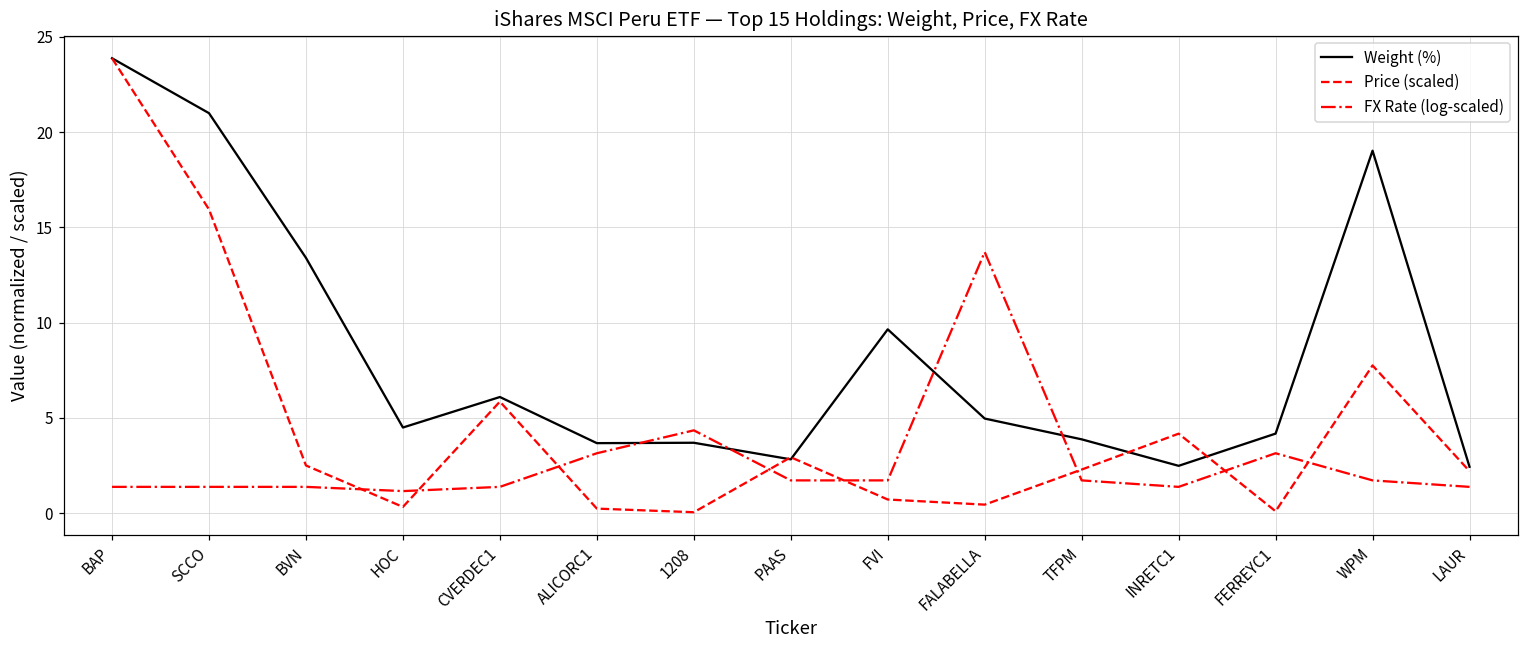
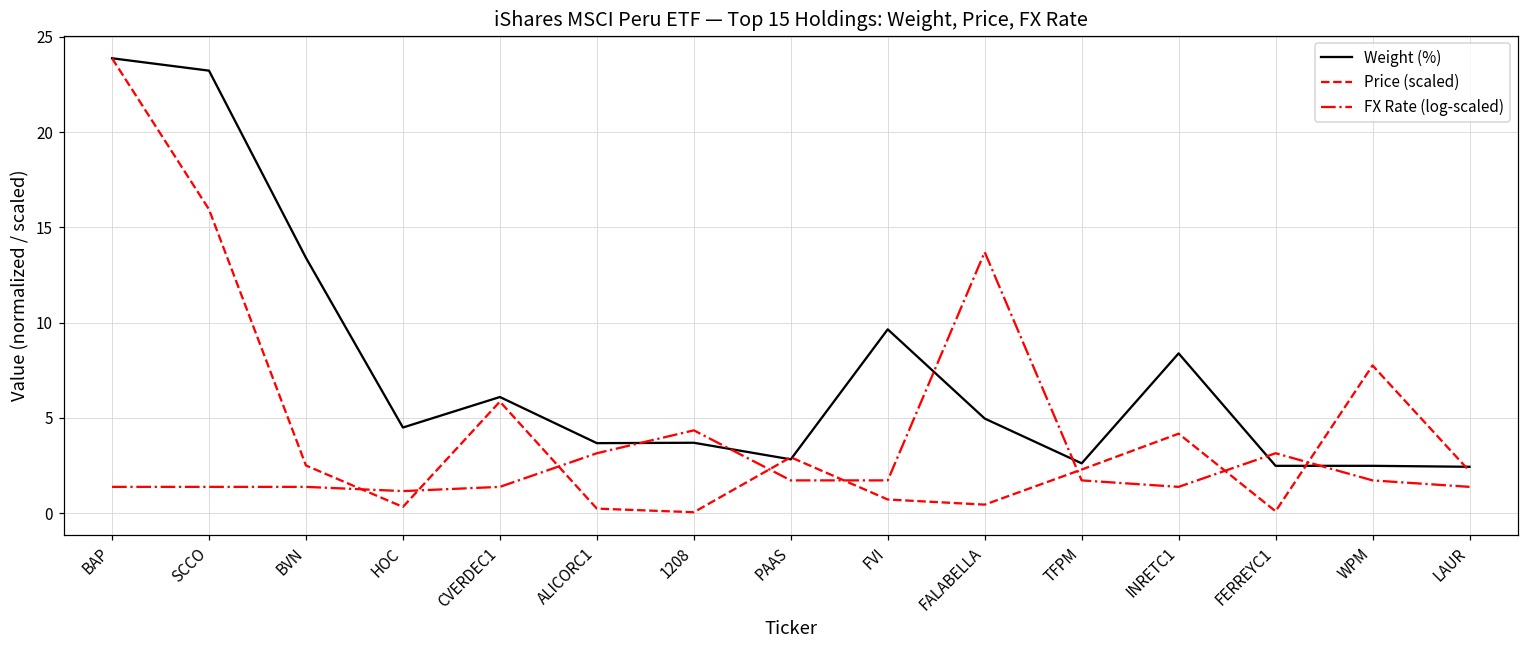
  {
    "Weight (%)": {
-     "SCCO": 21.0,
+     "SCCO": 23.2,
      "BVN": 13.4,
      "HOC": 4.5,
      "CVERDEC1": 6.1,
      "ALICORC1": 3.7,
      "1208": 3.7,
      "FVI": 9.7,
      "FALABELLA": 5.0,
-     "TFPM": 3.9,
-     "INRETC1": 2.5,
-     "FERREYC1": 4.2,
-     "WPM": 19.0,
+     "TFPM": 2.6,
+     "INRETC1": 8.4,
+     "FERREYC1": 2.5,
+     "WPM": 2.5,
      "LAUR": 2.4
    }
  }
